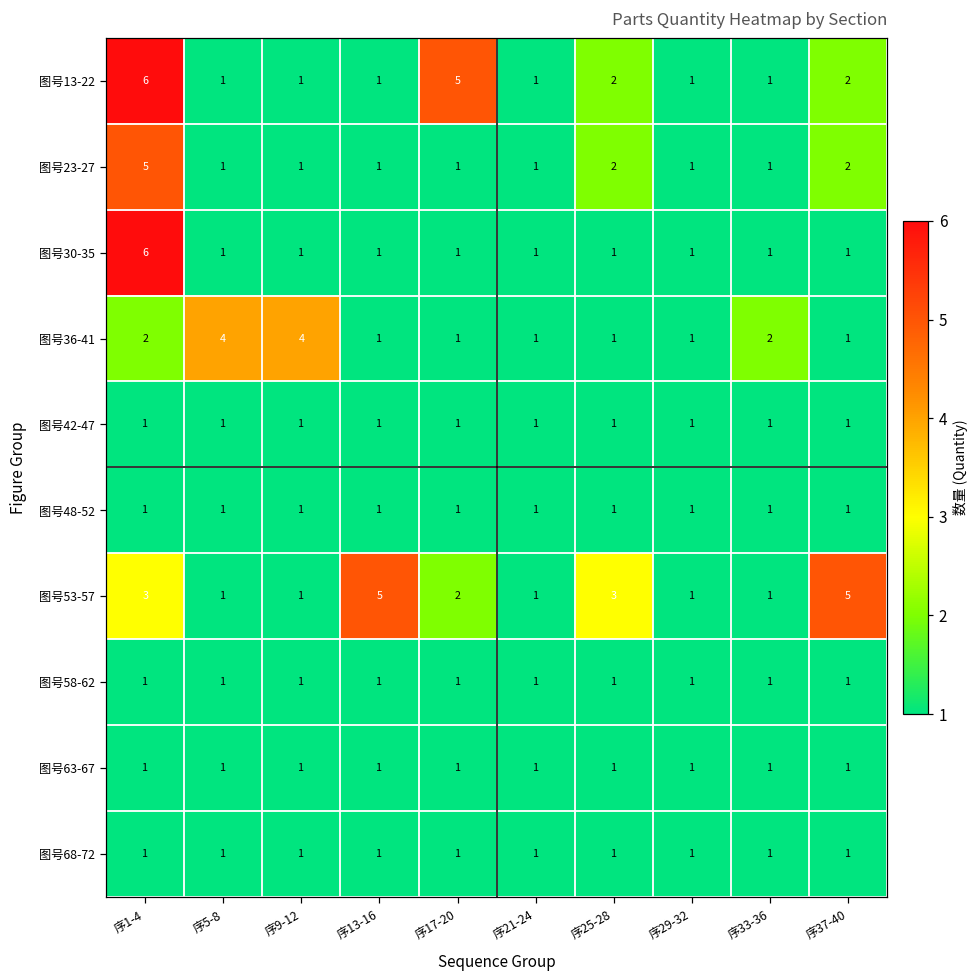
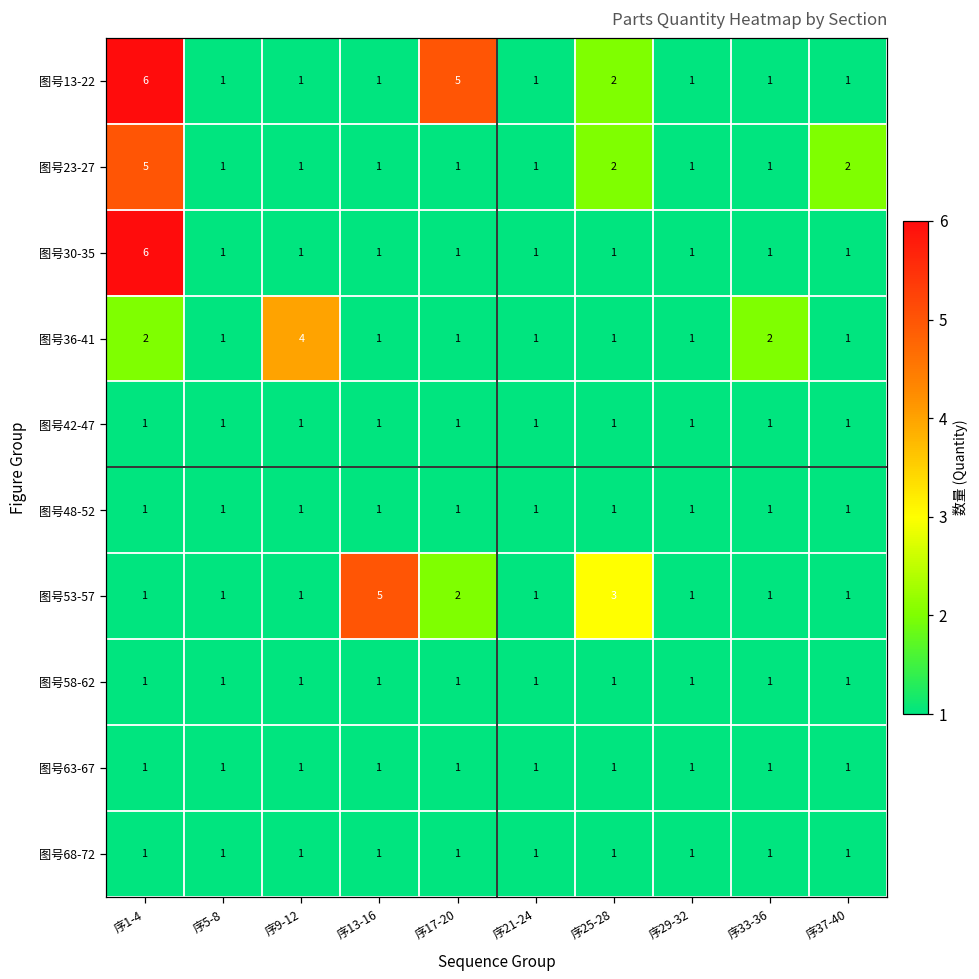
  {
    "图号13-22": {
      "序1-4": 6,
      "序5-8": 1,
      "序9-12": 1,
      "序13-16": 1,
      "序17-20": 5,
      "序21-24": 1,
      "序25-28": 2,
      "序29-32": 1,
      "序33-36": 1,
-     "序37-40": 2
+     "序37-40": 1
    },
    "图号23-27": {
      "序1-4": 5,
      "序5-8": 1,
      "序9-12": 1,
      "序13-16": 1,
      "序17-20": 1,
      "序21-24": 1,
      "序25-28": 2,
      "序29-32": 1,
      "序33-36": 1,
      "序37-40": 2
    },
    "图号30-35": {
      "序1-4": 6,
      "序5-8": 1,
      "序9-12": 1,
      "序13-16": 1,
      "序17-20": 1,
      "序21-24": 1,
      "序25-28": 1,
      "序29-32": 1,
      "序33-36": 1,
      "序37-40": 1
    },
    "图号36-41": {
      "序1-4": 2,
-     "序5-8": 4,
+     "序5-8": 1,
      "序9-12": 4,
      "序13-16": 1,
      "序17-20": 1,
      "序21-24": 1,
      "序25-28": 1,
      "序29-32": 1,
      "序33-36": 2,
      "序37-40": 1
    },
    "图号42-47": {
      "序1-4": 1,
      "序5-8": 1,
      "序9-12": 1,
      "序13-16": 1,
      "序17-20": 1,
      "序21-24": 1,
      "序25-28": 1,
      "序29-32": 1,
      "序33-36": 1,
      "序37-40": 1
    },
    "图号48-52": {
      "序1-4": 1,
      "序5-8": 1,
      "序9-12": 1,
      "序13-16": 1,
      "序17-20": 1,
      "序21-24": 1,
      "序25-28": 1,
      "序29-32": 1,
      "序33-36": 1,
      "序37-40": 1
    },
    "图号53-57": {
-     "序1-4": 3,
+     "序1-4": 1,
      "序5-8": 1,
      "序9-12": 1,
      "序13-16": 5,
      "序17-20": 2,
      "序21-24": 1,
      "序25-28": 3,
      "序29-32": 1,
      "序33-36": 1,
-     "序37-40": 5
+     "序37-40": 1
    },
    "图号58-62": {
      "序1-4": 1,
      "序5-8": 1,
      "序9-12": 1,
      "序13-16": 1,
      "序17-20": 1,
      "序21-24": 1,
      "序25-28": 1,
      "序29-32": 1,
      "序33-36": 1,
      "序37-40": 1
    },
    "图号63-67": {
      "序1-4": 1,
      "序5-8": 1,
      "序9-12": 1,
      "序13-16": 1,
      "序17-20": 1,
      "序21-24": 1,
      "序25-28": 1,
      "序29-32": 1,
      "序33-36": 1,
      "序37-40": 1
    },
    "图号68-72": {
      "序1-4": 1,
      "序5-8": 1,
      "序9-12": 1,
      "序13-16": 1,
      "序17-20": 1,
      "序21-24": 1,
      "序25-28": 1,
      "序29-32": 1,
      "序33-36": 1,
      "序37-40": 1
    }
  }
